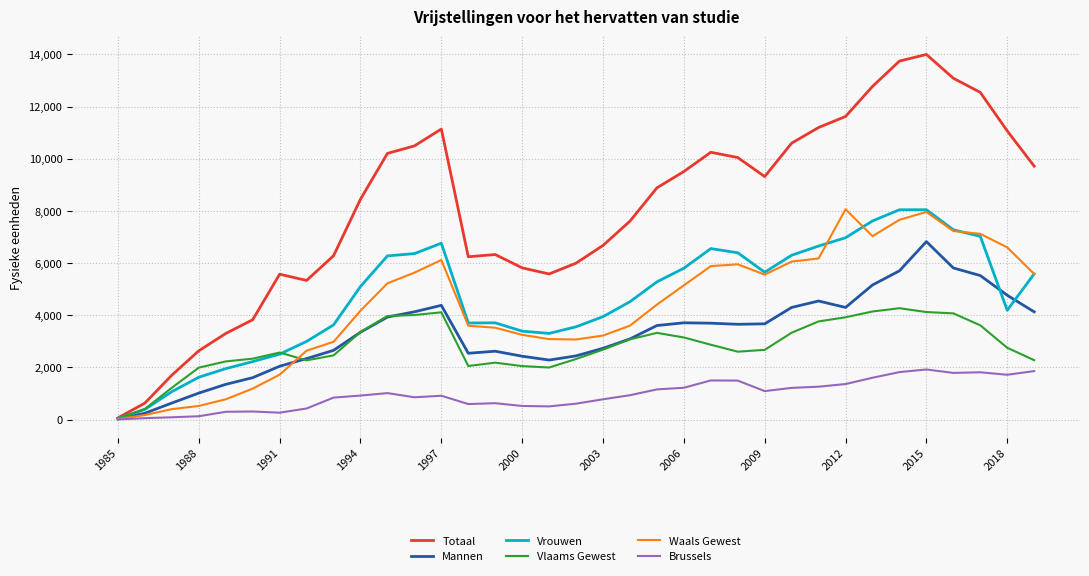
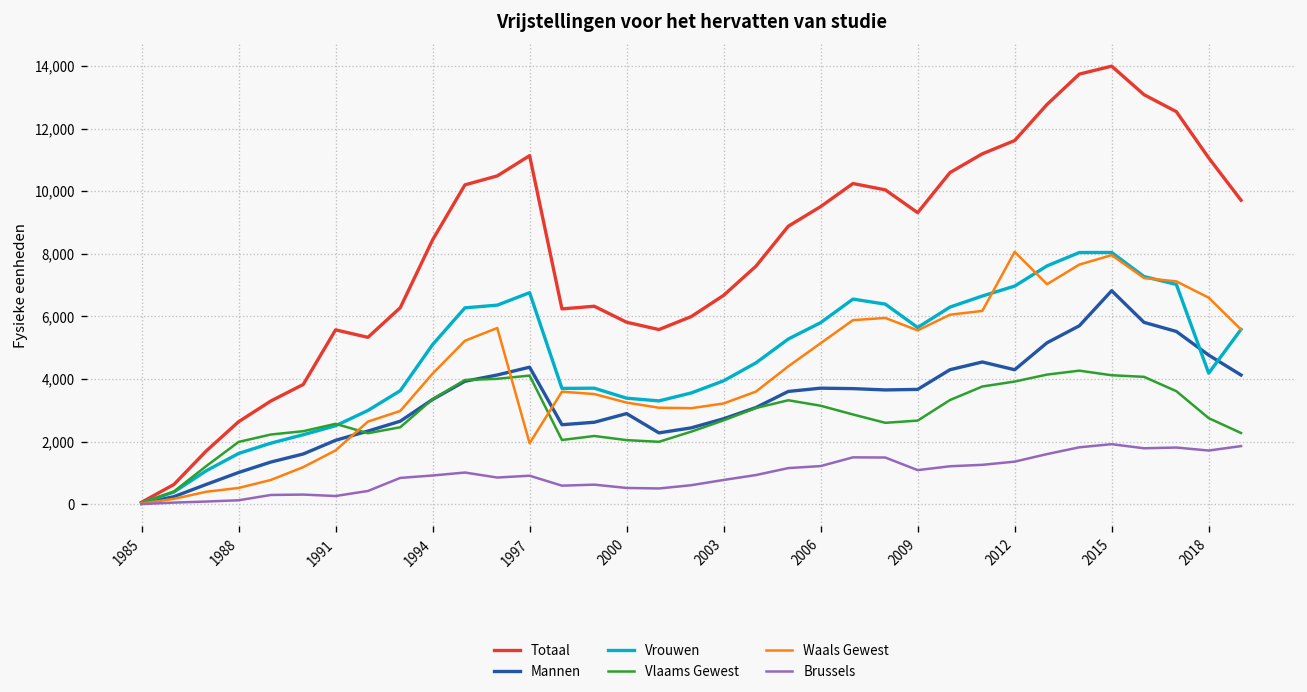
  {
    "Totaal": {
      "1988": "2,600",
      "1991": "5,600",
      "1994": "8,400",
      "1997": "11,100",
      "2000": "5,800",
      "2003": "6,700",
      "2006": "9,500",
      "2009": "9,300",
      "2012": "11,600",
      "2015": "14,000",
      "2018": "11,100"
    },
    "Mannen": {
      "1988": "1,000",
      "1991": "2,000",
      "1997": "4,400",
-     "2000": "2,400",
+     "2000": "2,900",
      "2006": "3,700",
      "2009": "3,700",
      "2012": "4,300",
      "2015": "6,800",
      "2018": "4,800"
    },
    "Vrouwen": {
      "1988": "1,600",
      "1994": "5,100",
      "1997": "6,800",
      "2000": "3,400",
      "2003": "3,900",
      "2006": "5,800",
      "2012": "7,000",
      "2018": "4,200"
    },
    "Vlaams Gewest": {
      "1988": "2,000",
      "1997": "4,100",
      "2000": "2,000",
      "2006": "3,100",
      "2009": "2,700",
      "2012": "3,900",
      "2015": "4,100",
      "2018": "2,800"
    },
    "Waals Gewest": {
      "1988": "500",
      "1991": "1,700",
      "1994": "4,200",
-     "1997": "6,100",
+     "1997": "1,900",
      "2000": "3,200",
      "2003": "3,200",
      "2006": "5,100",
      "2012": "8,100",
      "2018": "6,600"
    },
    "Brussels": {
      "1988": "100",
      "1991": "300",
      "1994": "900",
      "1997": "900",
      "2000": "500",
      "2003": "800",
      "2006": "1,200",
      "2009": "1,100",
      "2012": "1,400",
      "2015": "1,900",
      "2018": "1,700"
    }
  }
